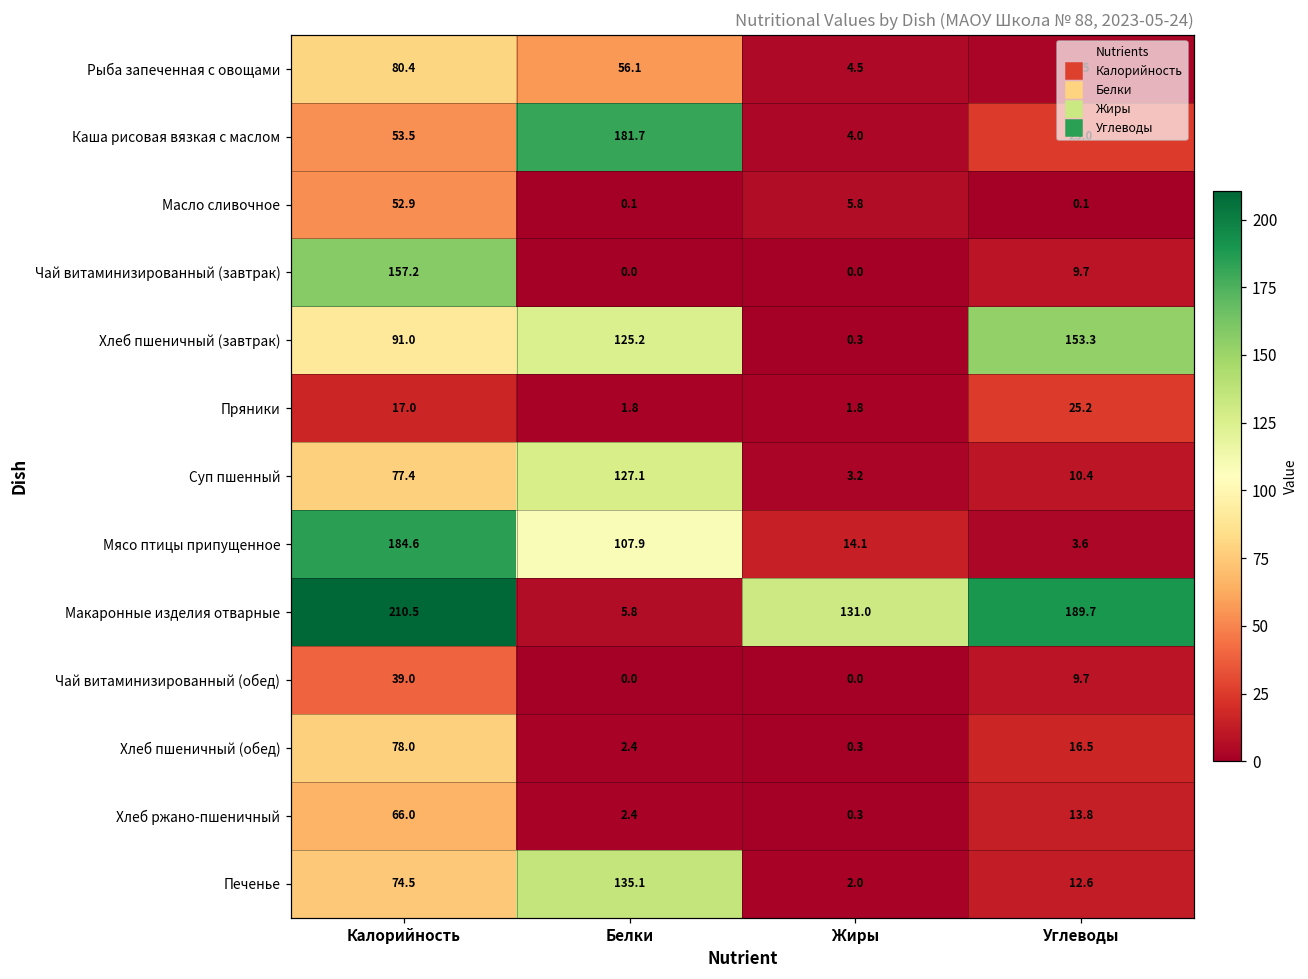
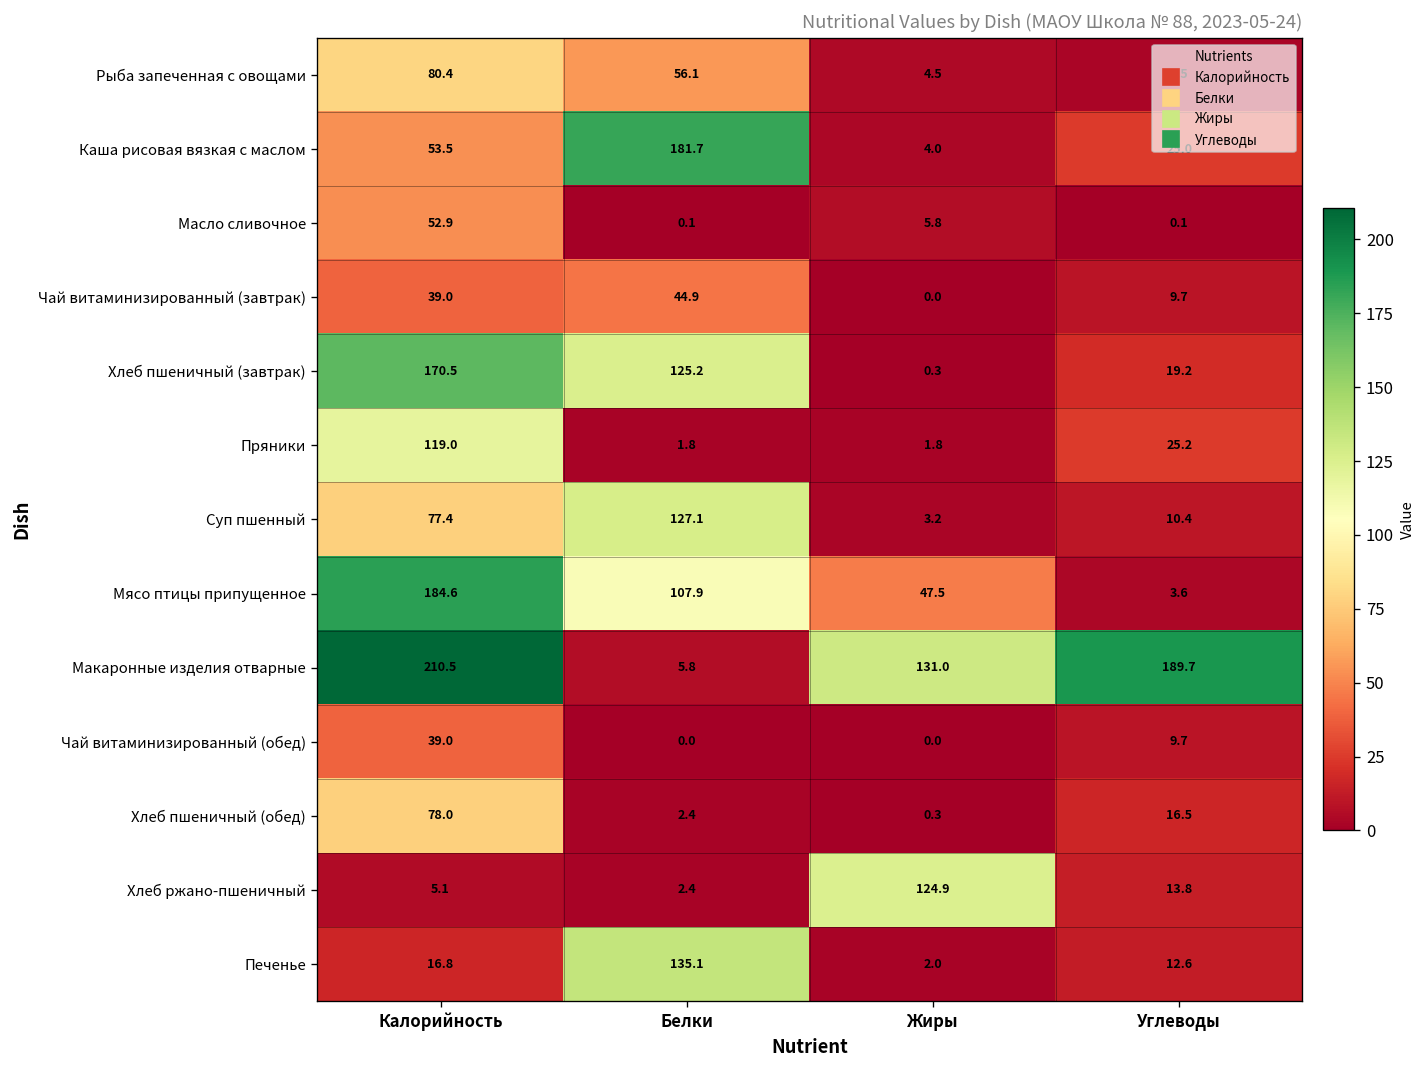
  {
    "Рыба запеченная с овощами": {
      "Калорийность": 80.4,
      "Белки": 56.1,
      "Жиры": 4.5
    },
    "Каша рисовая вязкая с маслом": {
      "Калорийность": 53.5,
      "Белки": 181.7,
      "Жиры": 4.0
    },
    "Масло сливочное": {
      "Калорийность": 52.9,
      "Белки": 0.1,
      "Жиры": 5.8,
      "Углеводы": 0.1
    },
    "Чай витаминизированный (завтрак)": {
-     "Калорийность": 157.2,
-     "Белки": 0.0,
+     "Калорийность": 39.0,
+     "Белки": 44.9,
      "Жиры": 0.0,
      "Углеводы": 9.7
    },
    "Хлеб пшеничный (завтрак)": {
-     "Калорийность": 91.0,
+     "Калорийность": 170.5,
      "Белки": 125.2,
      "Жиры": 0.3,
-     "Углеводы": 153.3
+     "Углеводы": 19.2
    },
    "Пряники": {
-     "Калорийность": 17.0,
+     "Калорийность": 119.0,
      "Белки": 1.8,
      "Жиры": 1.8,
      "Углеводы": 25.2
    },
    "Суп пшенный": {
      "Калорийность": 77.4,
      "Белки": 127.1,
      "Жиры": 3.2,
      "Углеводы": 10.4
    },
    "Мясо птицы припущенное": {
      "Калорийность": 184.6,
      "Белки": 107.9,
-     "Жиры": 14.1,
+     "Жиры": 47.5,
      "Углеводы": 3.6
    },
    "Макаронные изделия отварные": {
      "Калорийность": 210.5,
      "Белки": 5.8,
      "Жиры": 131.0,
      "Углеводы": 189.7
    },
    "Чай витаминизированный (обед)": {
      "Калорийность": 39.0,
      "Белки": 0.0,
      "Жиры": 0.0,
      "Углеводы": 9.7
    },
    "Хлеб пшеничный (обед)": {
      "Калорийность": 78.0,
      "Белки": 2.4,
      "Жиры": 0.3,
      "Углеводы": 16.5
    },
    "Хлеб ржано-пшеничный": {
-     "Калорийность": 66.0,
+     "Калорийность": 5.1,
      "Белки": 2.4,
-     "Жиры": 0.3,
+     "Жиры": 124.9,
      "Углеводы": 13.8
    },
    "Печенье": {
-     "Калорийность": 74.5,
+     "Калорийность": 16.8,
      "Белки": 135.1,
      "Жиры": 2.0,
      "Углеводы": 12.6
    }
  }
